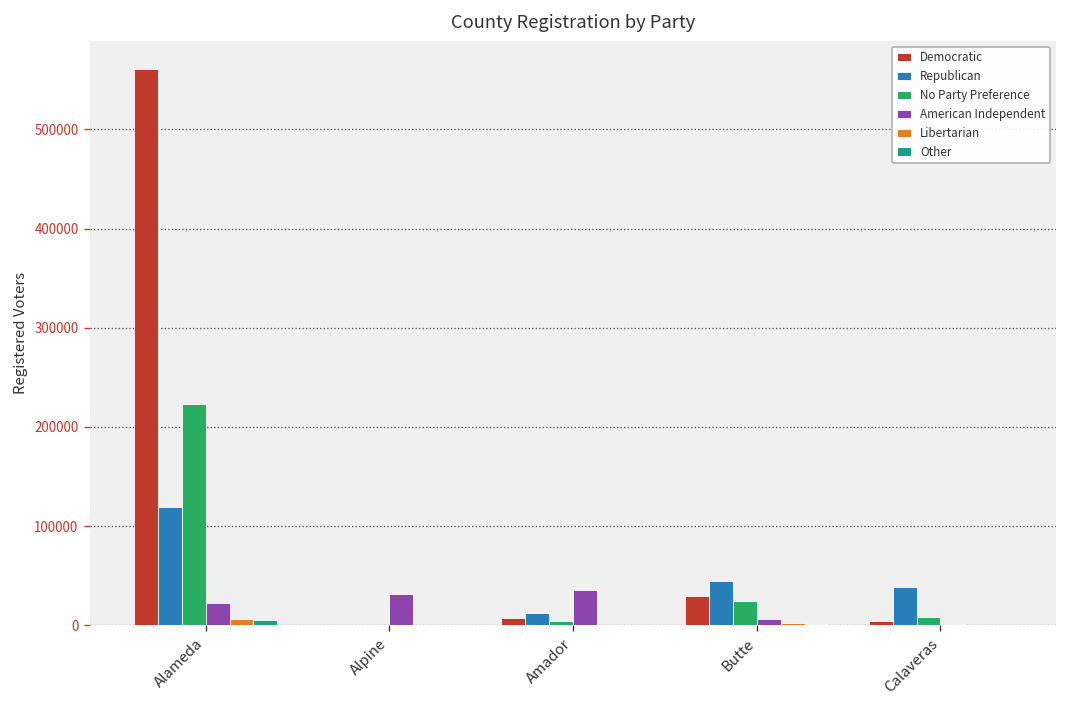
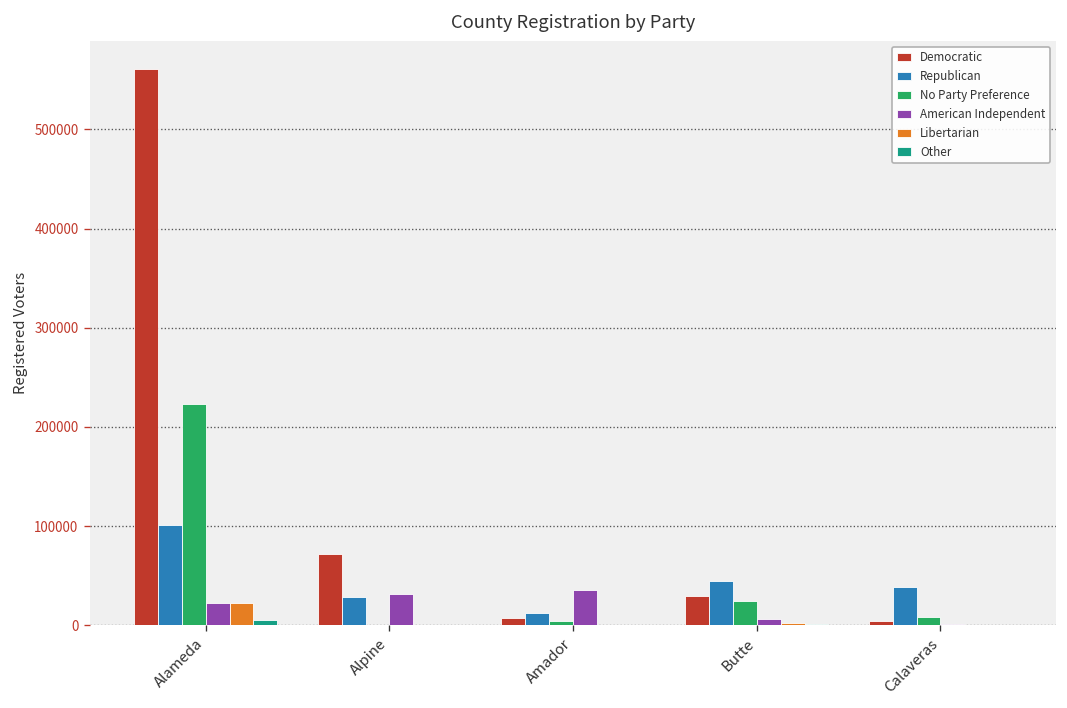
  {
    "Democratic": {
      "Alameda": 560000,
-     "Alpine": 0,
+     "Alpine": 70000,
      "Amador": 10000,
      "Butte": 30000,
      "Calaveras": 0
    },
    "Republican": {
-     "Alameda": 120000,
-     "Alpine": 0,
+     "Alameda": 100000,
+     "Alpine": 30000,
      "Amador": 10000,
      "Butte": 40000,
      "Calaveras": 40000
    },
    "American Independent": {
      "Alameda": 20000,
      "Alpine": 30000,
      "Amador": 40000,
      "Butte": 10000
    },
    "Libertarian": {
-     "Alameda": 10000
+     "Alameda": 20000
    }
  }
